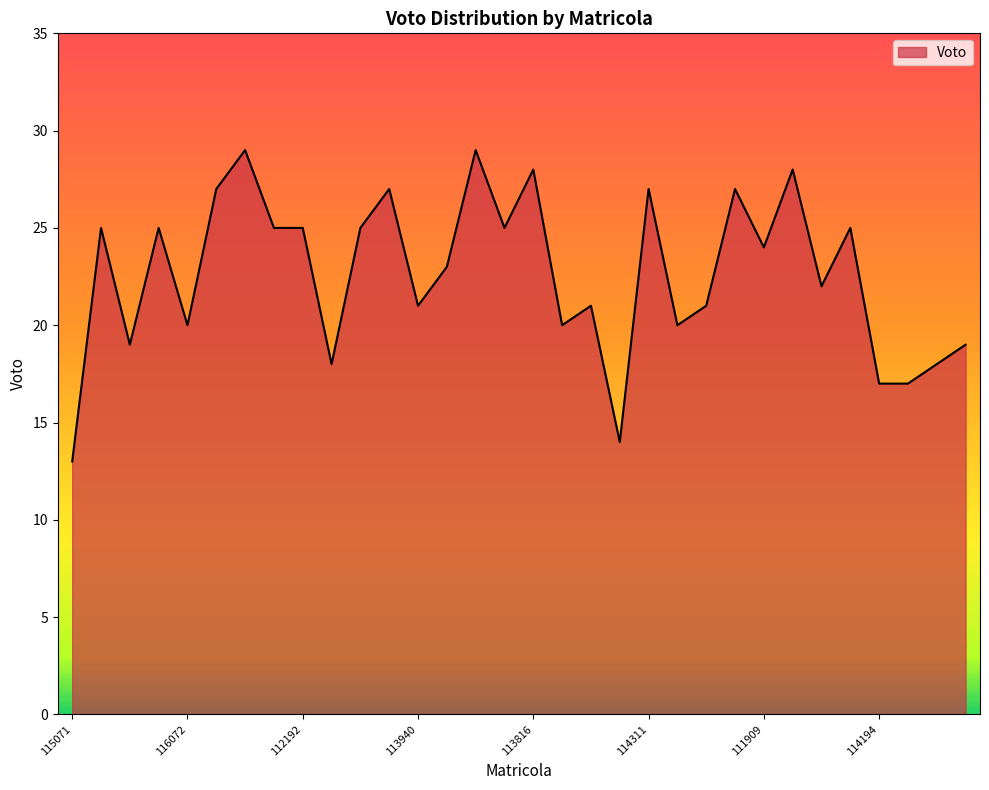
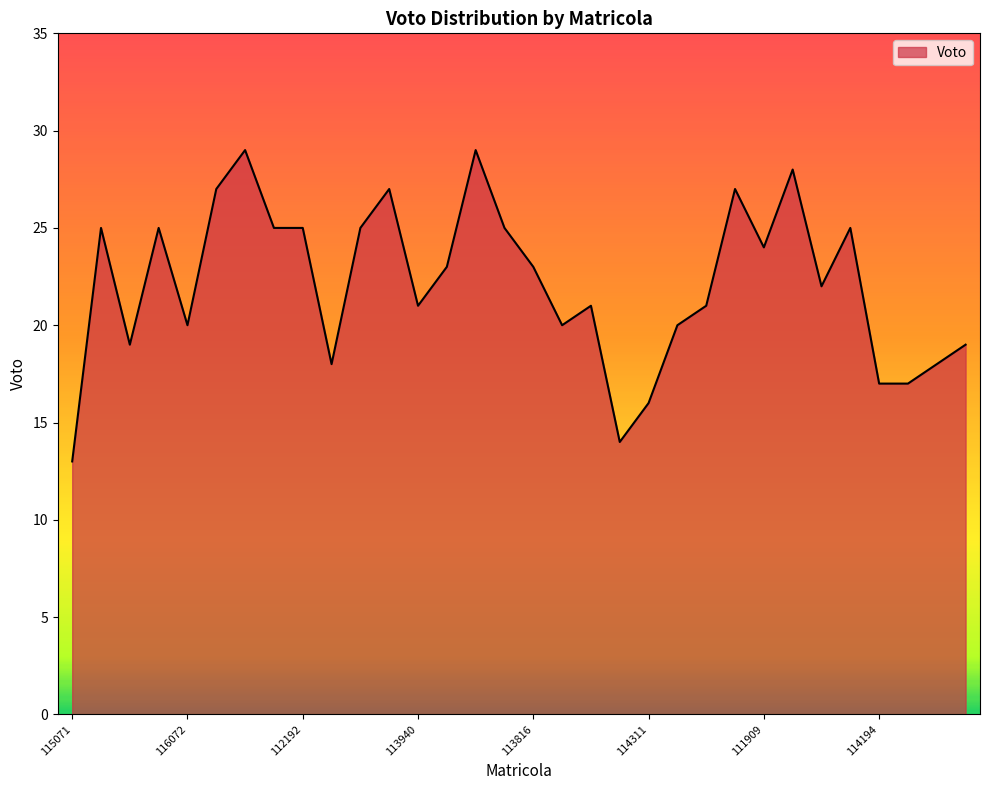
  {
    "115071": 13,
    "116072": 20,
    "112192": 25,
    "113940": 21,
-   "113816": 28,
-   "114311": 27,
+   "113816": 23,
+   "114311": 16,
    "111909": 24,
    "114194": 17
  }
